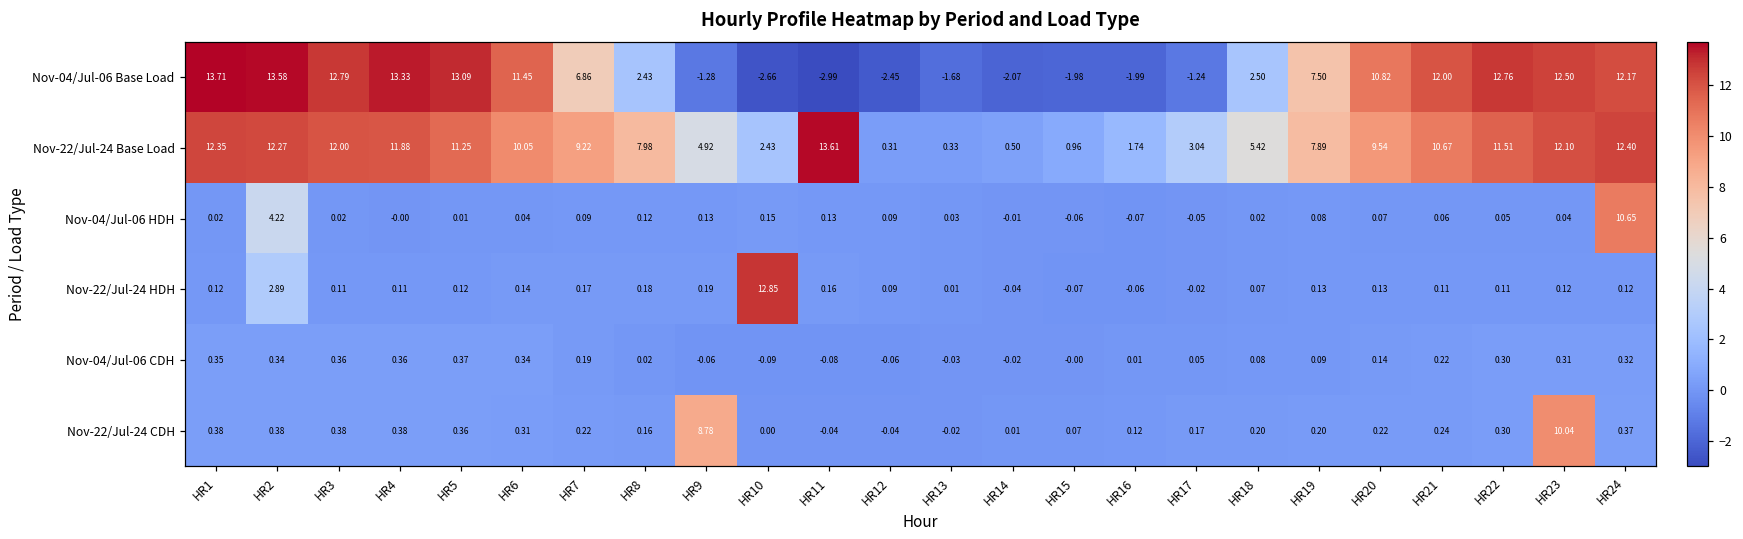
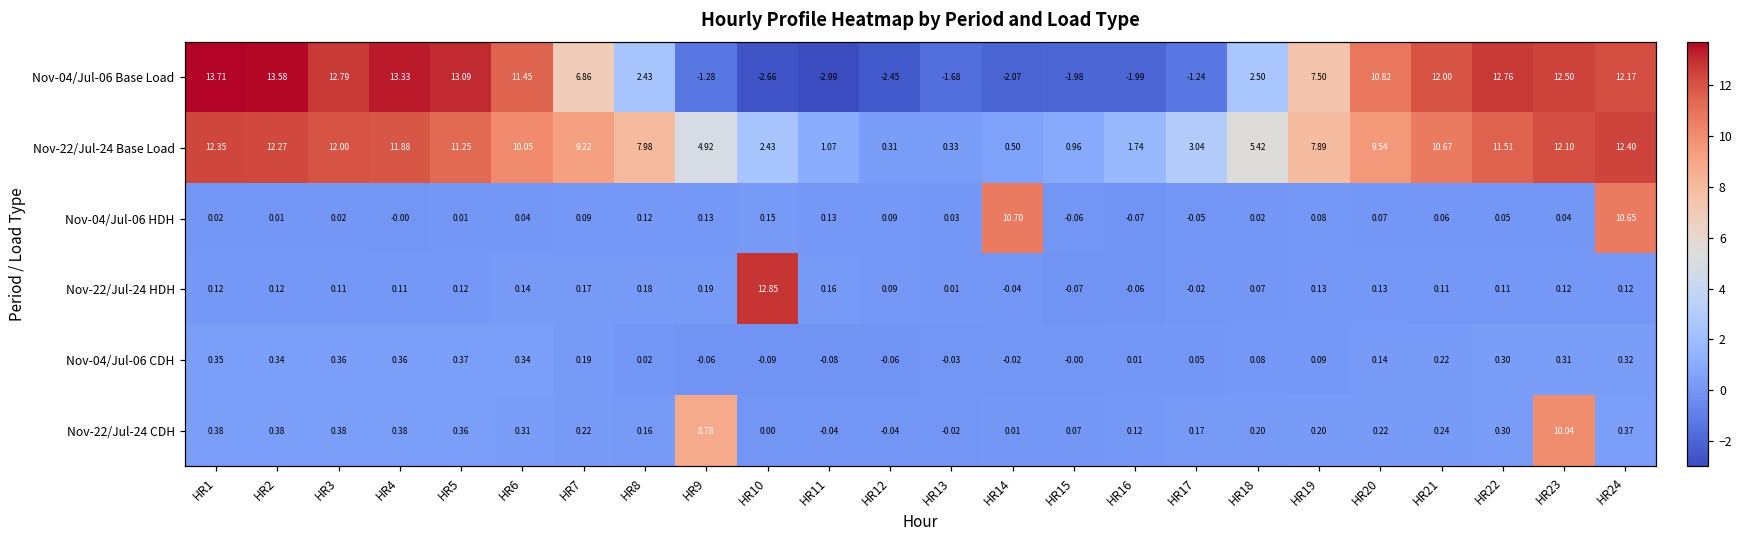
  {
    "Nov-04/Jul-06 Base Load": {
      "HR1": 13.71,
      "HR2": 13.58,
      "HR3": 12.79,
      "HR4": 13.33,
      "HR5": 13.09,
      "HR6": 11.45,
      "HR7": 6.86,
      "HR8": 2.43,
      "HR9": -1.28,
      "HR10": -2.66,
      "HR11": -2.99,
      "HR12": -2.45,
      "HR13": -1.68,
      "HR14": -2.07,
      "HR15": -1.98,
      "HR16": -1.99,
      "HR17": -1.24,
      "HR18": 2.50,
      "HR19": 7.50,
      "HR20": 10.82,
      "HR21": 12.00,
      "HR22": 12.76,
      "HR23": 12.50,
      "HR24": 12.17
    },
    "Nov-22/Jul-24 Base Load": {
      "HR1": 12.35,
      "HR2": 12.27,
      "HR3": 12.00,
      "HR4": 11.88,
      "HR5": 11.25,
      "HR6": 10.05,
      "HR7": 9.22,
      "HR8": 7.98,
      "HR9": 4.92,
      "HR10": 2.43,
-     "HR11": 13.61,
+     "HR11": 1.07,
      "HR12": 0.31,
      "HR13": 0.33,
      "HR14": 0.50,
      "HR15": 0.96,
      "HR16": 1.74,
      "HR17": 3.04,
      "HR18": 5.42,
      "HR19": 7.89,
      "HR20": 9.54,
      "HR21": 10.67,
      "HR22": 11.51,
      "HR23": 12.10,
      "HR24": 12.40
    },
    "Nov-04/Jul-06 HDH": {
      "HR1": 0.02,
-     "HR2": 4.22,
+     "HR2": 0.01,
      "HR3": 0.02,
      "HR4": -0.00,
      "HR5": 0.01,
      "HR6": 0.04,
      "HR7": 0.09,
      "HR8": 0.12,
      "HR9": 0.13,
      "HR10": 0.15,
      "HR11": 0.13,
      "HR12": 0.09,
      "HR13": 0.03,
-     "HR14": -0.01,
+     "HR14": 10.70,
      "HR15": -0.06,
      "HR16": -0.07,
      "HR17": -0.05,
      "HR18": 0.02,
      "HR19": 0.08,
      "HR20": 0.07,
      "HR21": 0.06,
      "HR22": 0.05,
      "HR23": 0.04,
      "HR24": 10.65
    },
    "Nov-22/Jul-24 HDH": {
      "HR1": 0.12,
-     "HR2": 2.89,
+     "HR2": 0.12,
      "HR3": 0.11,
      "HR4": 0.11,
      "HR5": 0.12,
      "HR6": 0.14,
      "HR7": 0.17,
      "HR8": 0.18,
      "HR9": 0.19,
      "HR10": 12.85,
      "HR11": 0.16,
      "HR12": 0.09,
      "HR13": 0.01,
      "HR14": -0.04,
      "HR15": -0.07,
      "HR16": -0.06,
      "HR17": -0.02,
      "HR18": 0.07,
      "HR19": 0.13,
      "HR20": 0.13,
      "HR21": 0.11,
      "HR22": 0.11,
      "HR23": 0.12,
      "HR24": 0.12
    },
    "Nov-04/Jul-06 CDH": {
      "HR1": 0.35,
      "HR2": 0.34,
      "HR3": 0.36,
      "HR4": 0.36,
      "HR5": 0.37,
      "HR6": 0.34,
      "HR7": 0.19,
      "HR8": 0.02,
      "HR9": -0.06,
      "HR10": -0.09,
      "HR11": -0.08,
      "HR12": -0.06,
      "HR13": -0.03,
      "HR14": -0.02,
      "HR15": -0.00,
      "HR16": 0.01,
      "HR17": 0.05,
      "HR18": 0.08,
      "HR19": 0.09,
      "HR20": 0.14,
      "HR21": 0.22,
      "HR22": 0.30,
      "HR23": 0.31,
      "HR24": 0.32
    },
    "Nov-22/Jul-24 CDH": {
      "HR1": 0.38,
      "HR2": 0.38,
      "HR3": 0.38,
      "HR4": 0.38,
      "HR5": 0.36,
      "HR6": 0.31,
      "HR7": 0.22,
      "HR8": 0.16,
      "HR9": 8.78,
      "HR10": 0.00,
      "HR11": -0.04,
      "HR12": -0.04,
      "HR13": -0.02,
      "HR14": 0.01,
      "HR15": 0.07,
      "HR16": 0.12,
      "HR17": 0.17,
      "HR18": 0.20,
      "HR19": 0.20,
      "HR20": 0.22,
      "HR21": 0.24,
      "HR22": 0.30,
      "HR23": 10.04,
      "HR24": 0.37
    }
  }
